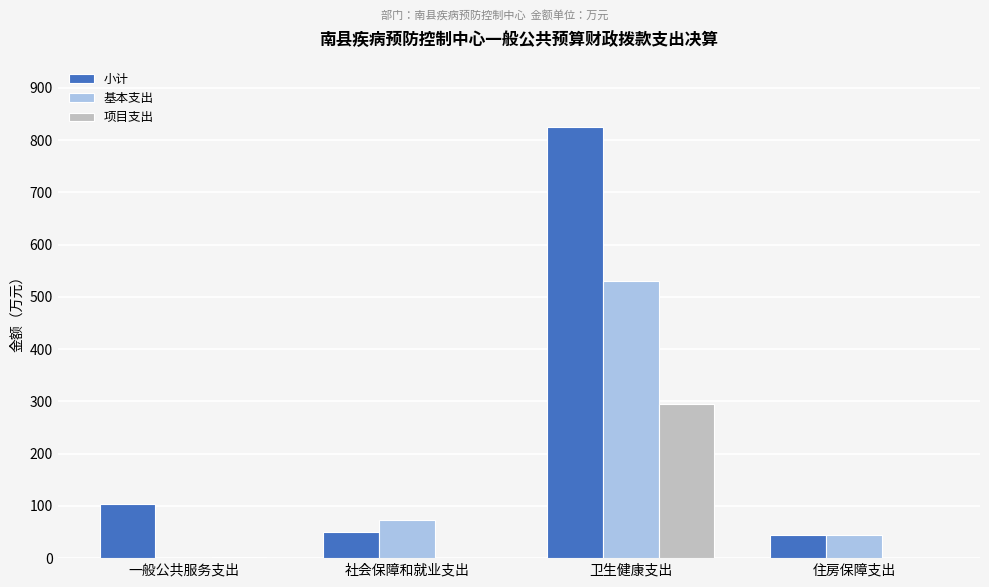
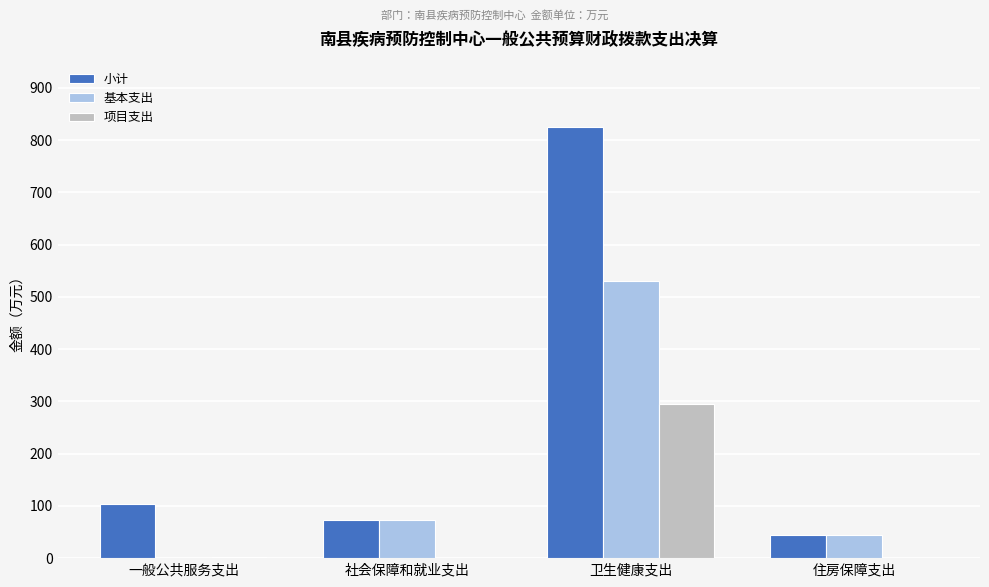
  {
    "小计": {
      "一般公共服务支出": 100,
-     "社会保障和就业支出": 50,
+     "社会保障和就业支出": 70,
      "卫生健康支出": 830,
      "住房保障支出": 40
    }
  }
